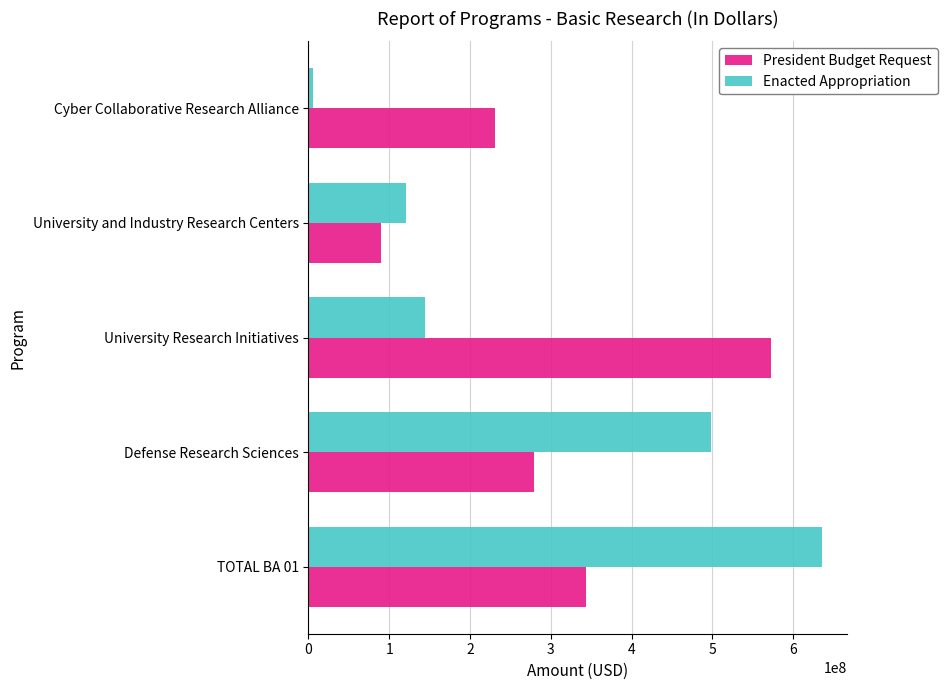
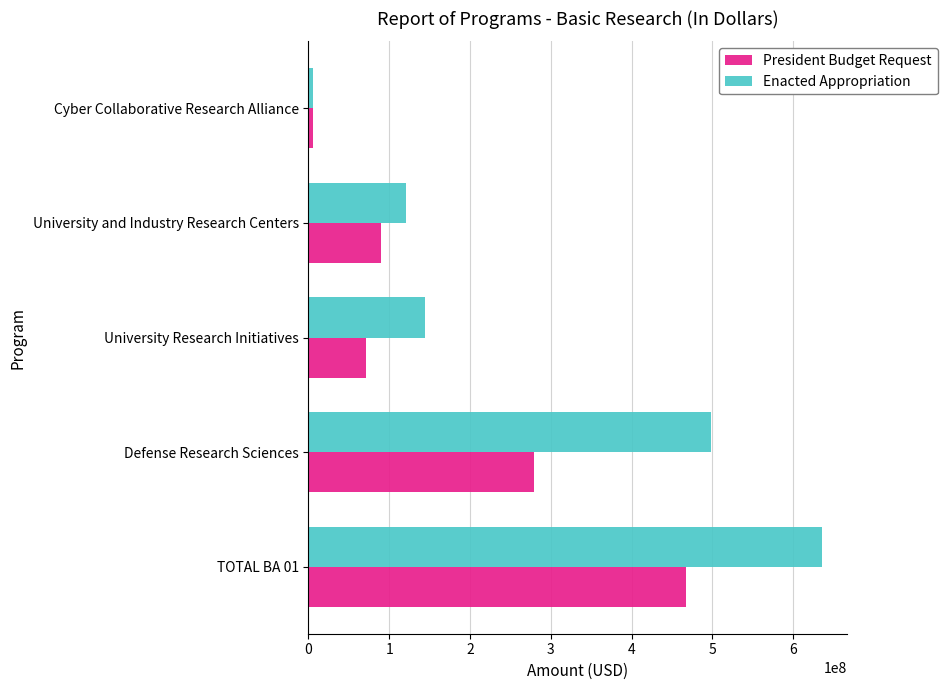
  {
    "President Budget Request": {
-     "Cyber Collaborative Research Alliance": 230000000,
+     "Cyber Collaborative Research Alliance": 10000000,
      "University and Industry Research Centers": 90000000,
-     "University Research Initiatives": 570000000,
+     "University Research Initiatives": 70000000,
      "Defense Research Sciences": 280000000,
-     "TOTAL BA 01": 340000000
+     "TOTAL BA 01": 470000000
    },
    "Enacted Appropriation": {
      "Cyber Collaborative Research Alliance": 10000000,
      "University and Industry Research Centers": 120000000,
      "University Research Initiatives": 140000000,
      "Defense Research Sciences": 500000000,
      "TOTAL BA 01": 640000000
    }
  }
